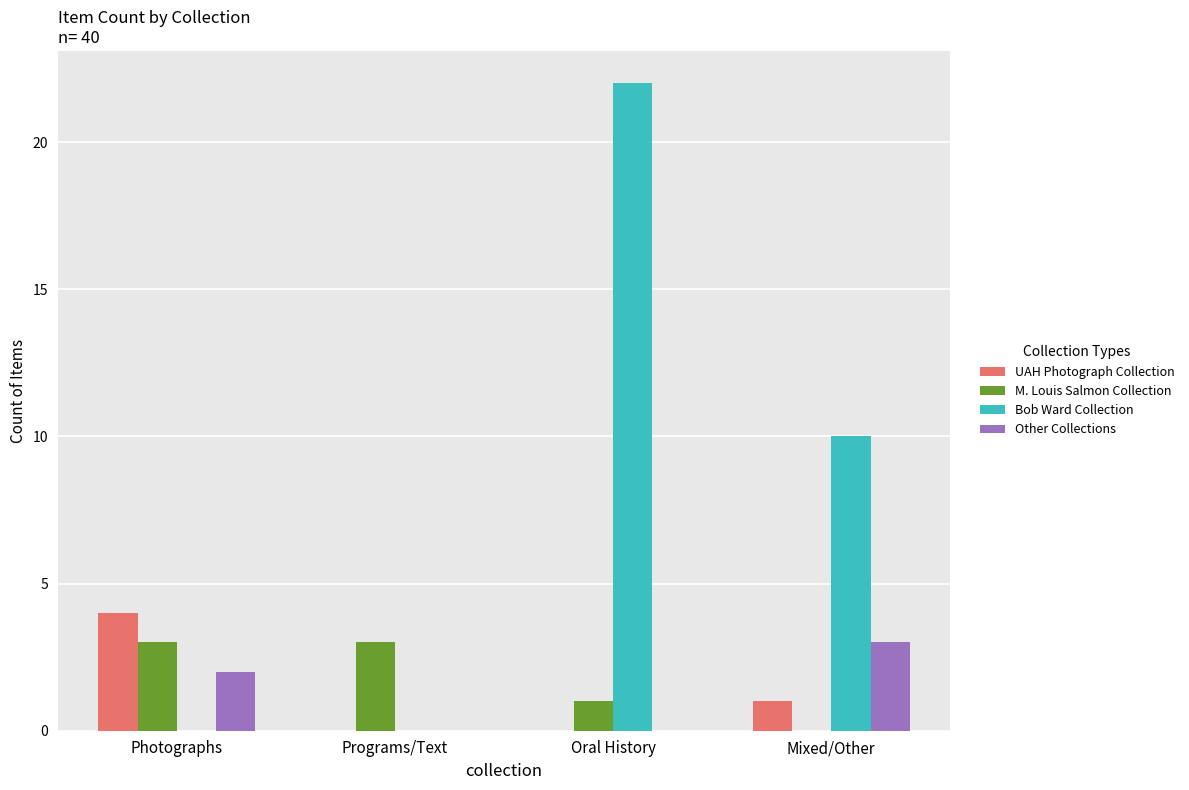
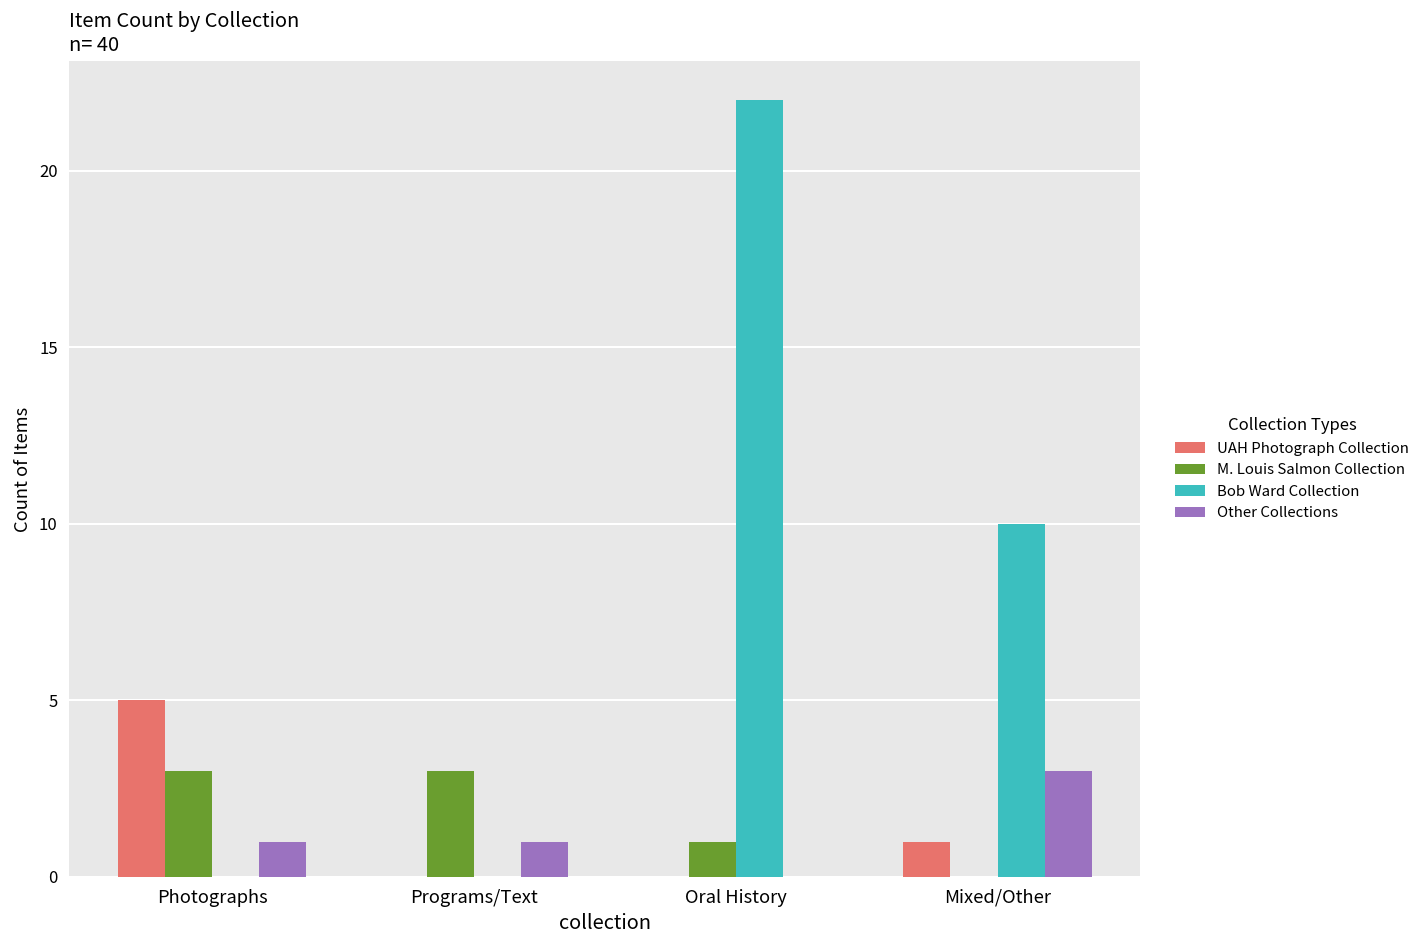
  {
    "UAH Photograph Collection": {
-     "Photographs": 4,
+     "Photographs": 5,
      "Programs/Text": 0,
      "Oral History": 0,
      "Mixed/Other": 1
    },
    "M. Louis Salmon Collection": {
      "Photographs": 3,
      "Programs/Text": 3,
      "Oral History": 1,
      "Mixed/Other": 0
    },
    "Bob Ward Collection": {
      "Photographs": 0,
      "Programs/Text": 0,
      "Oral History": 22,
      "Mixed/Other": 10
    },
    "Other Collections": {
-     "Photographs": 2,
-     "Programs/Text": 0,
+     "Photographs": 1,
+     "Programs/Text": 1,
      "Oral History": 0,
      "Mixed/Other": 3
    }
  }
